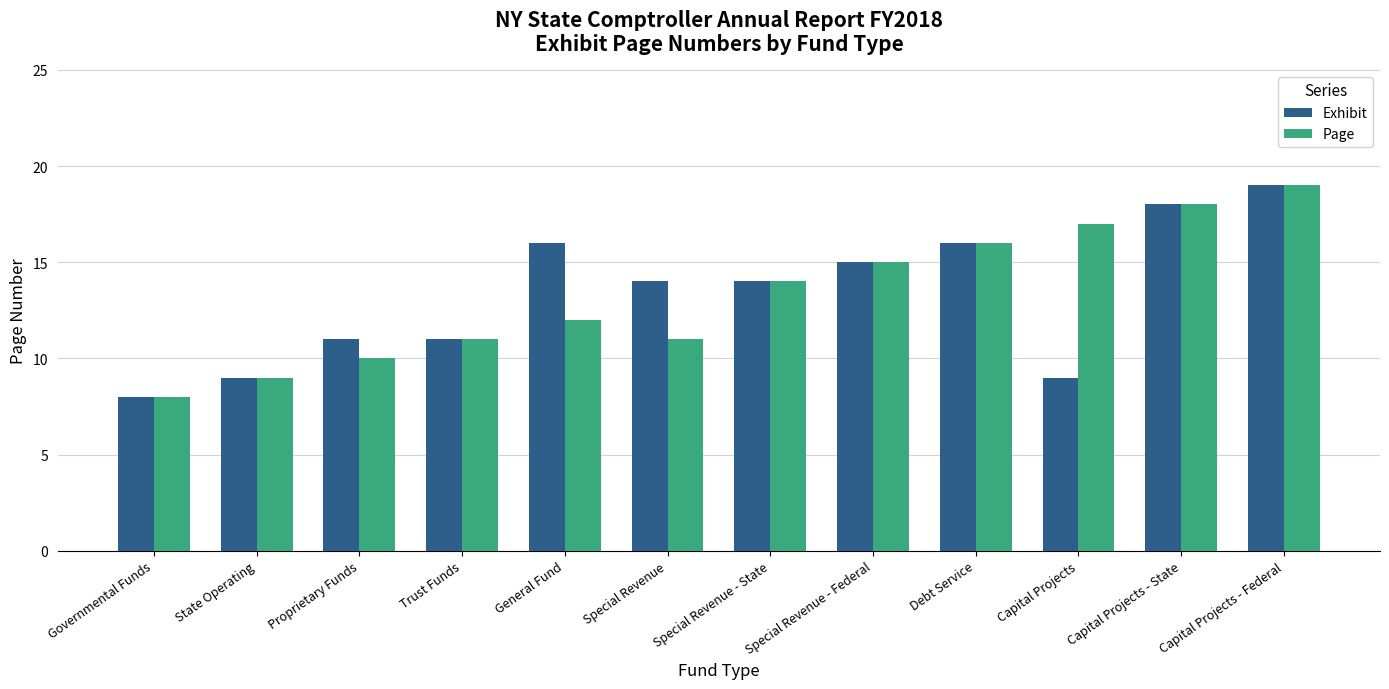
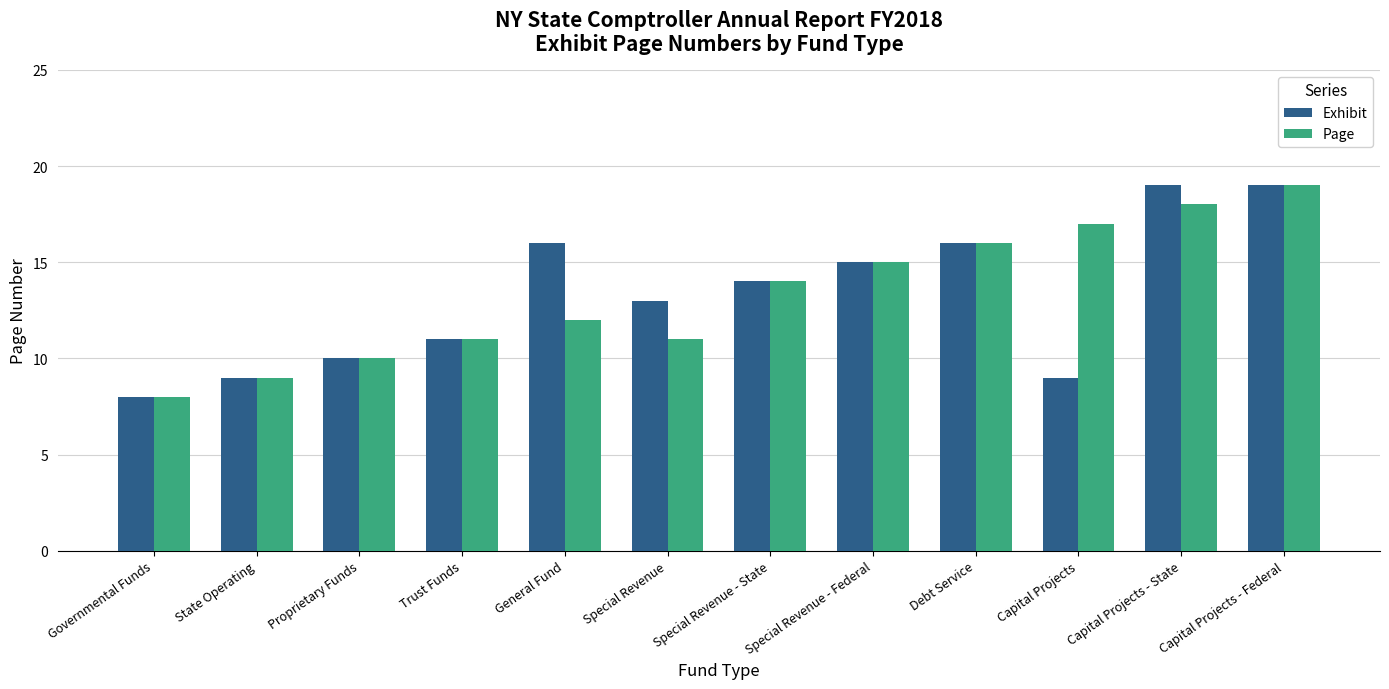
  {
    "Exhibit": {
      "Governmental Funds": 8,
      "State Operating": 9,
-     "Proprietary Funds": 11,
+     "Proprietary Funds": 10,
      "Trust Funds": 11,
      "General Fund": 16,
-     "Special Revenue": 14,
+     "Special Revenue": 13,
      "Special Revenue - State": 14,
      "Special Revenue - Federal": 15,
      "Debt Service": 16,
      "Capital Projects": 9,
-     "Capital Projects - State": 18,
+     "Capital Projects - State": 19,
      "Capital Projects - Federal": 19
    },
    "Page": {
      "Governmental Funds": 8,
      "State Operating": 9,
      "Proprietary Funds": 10,
      "Trust Funds": 11,
      "General Fund": 12,
      "Special Revenue": 11,
      "Special Revenue - State": 14,
      "Special Revenue - Federal": 15,
      "Debt Service": 16,
      "Capital Projects": 17,
      "Capital Projects - State": 18,
      "Capital Projects - Federal": 19
    }
  }
